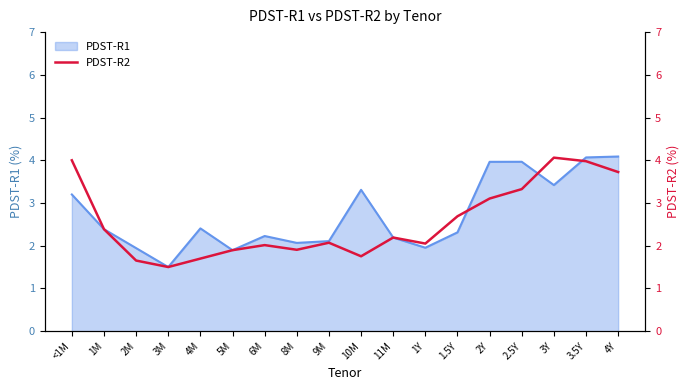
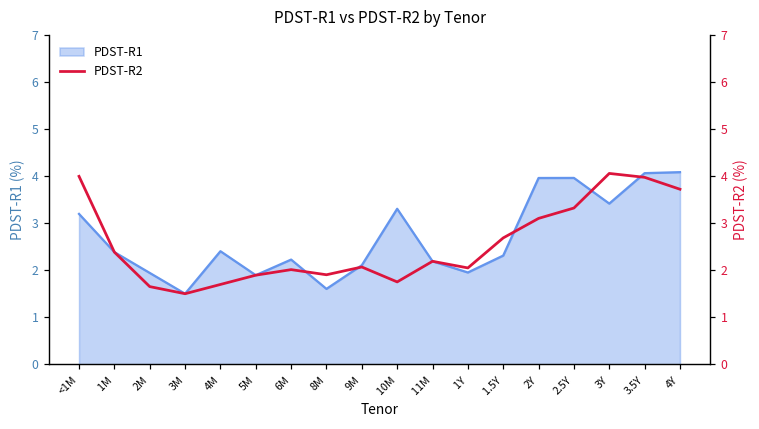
  {
    "PDST-R1": {
      "<1M": 3.2,
      "1M": 2.4,
      "2M": 1.9,
      "3M": 1.5,
      "4M": 2.4,
      "5M": 1.9,
      "6M": 2.2,
-     "8M": 2.1,
+     "8M": 1.6,
      "9M": 2.1,
      "10M": 3.3,
      "11M": 2.2,
      "1Y": 2.0,
      "1.5Y": 2.3,
      "2Y": 4.0,
      "2.5Y": 4.0,
      "3Y": 3.4,
      "3.5Y": 4.1,
      "4Y": 4.1
    },
    "PDST-R2": {
      "<1M": 4.0,
      "1M": 2.4,
      "2M": 1.7,
      "3M": 1.5,
      "4M": 1.7,
      "5M": 1.9,
      "6M": 2.0,
      "8M": 1.9,
      "9M": 2.1,
      "10M": 1.8,
      "11M": 2.2,
      "1Y": 2.1,
      "1.5Y": 2.7,
      "2Y": 3.1,
      "2.5Y": 3.3,
      "3Y": 4.1,
      "3.5Y": 4.0,
      "4Y": 3.7
    }
  }
